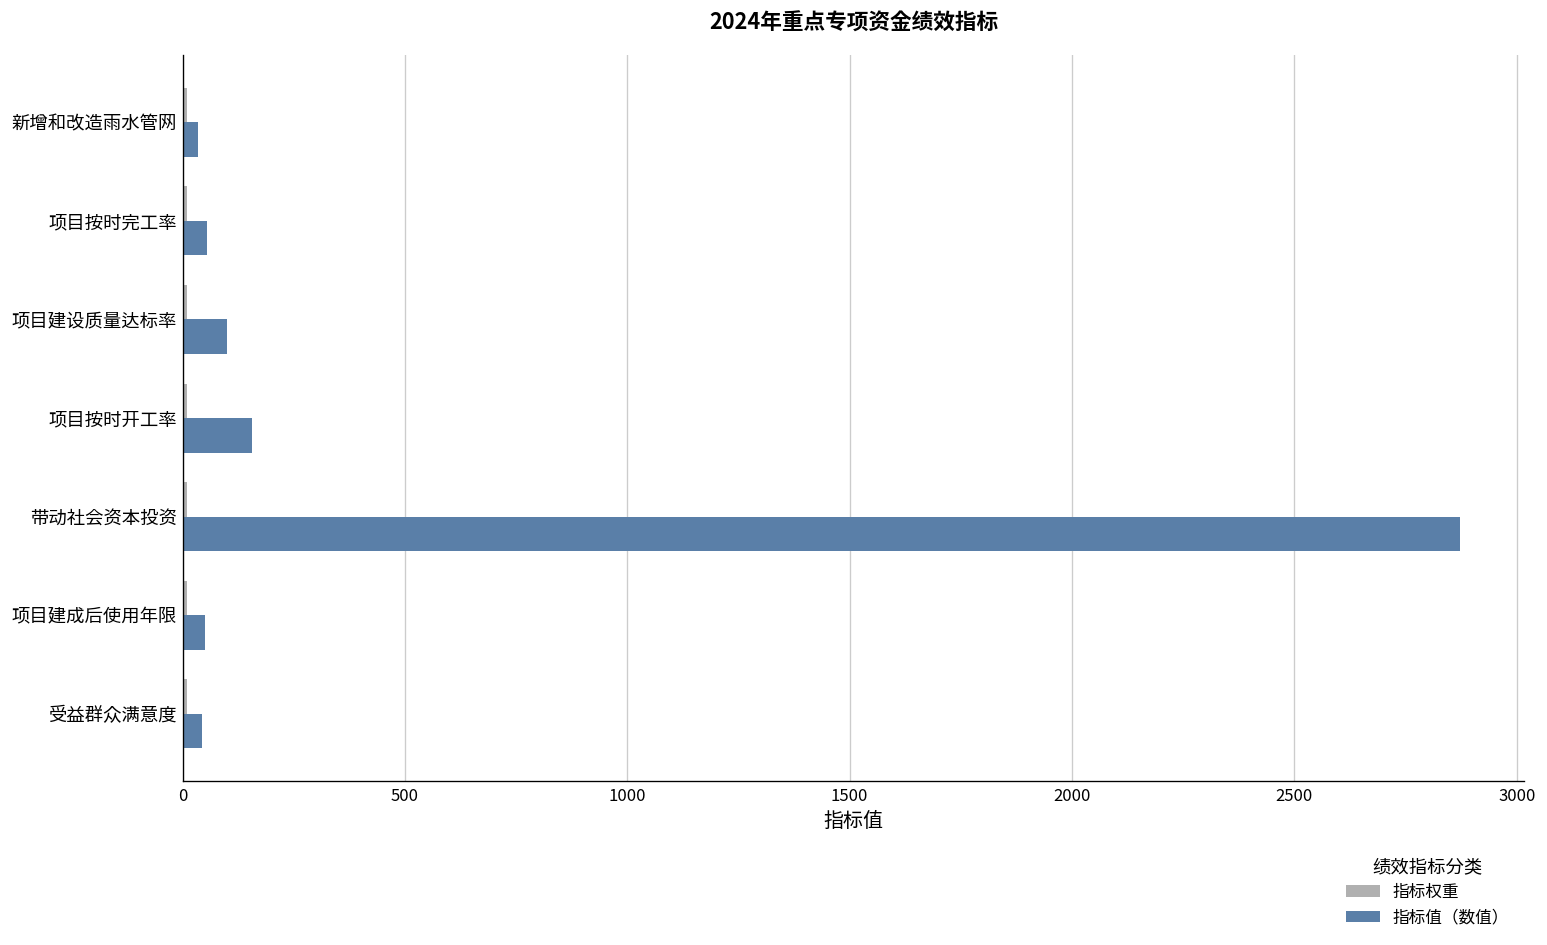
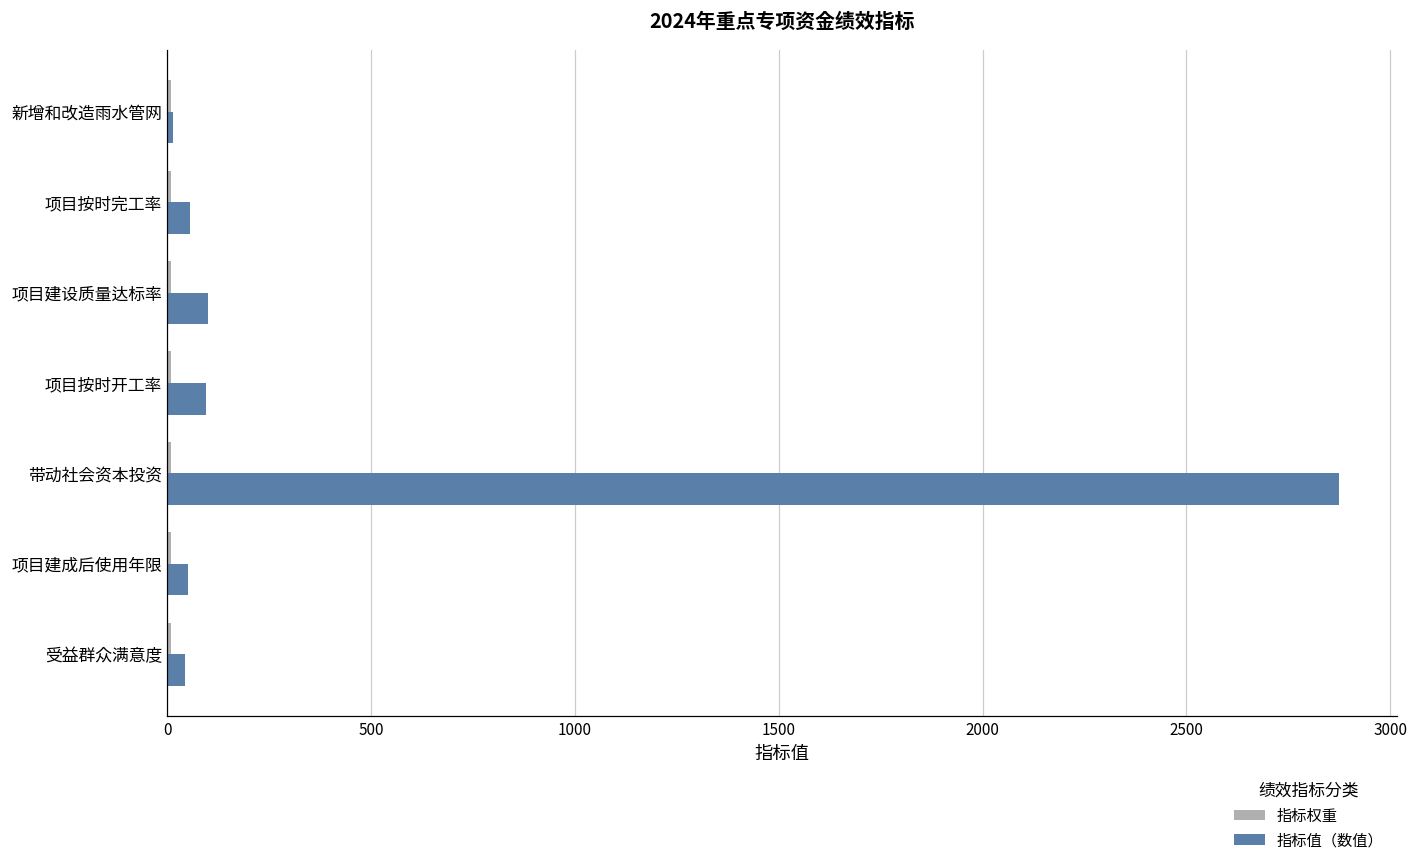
  {
    "指标权重": {
      "新增和改造雨水管网": 10,
      "项目按时完工率": 10,
      "项目建设质量达标率": 10,
      "项目按时开工率": 10,
      "带动社会资本投资": 10,
      "项目建成后使用年限": 10,
      "受益群众满意度": 10
    },
    "指标值（数值）": {
-     "新增和改造雨水管网": 40,
+     "新增和改造雨水管网": 10,
      "项目按时完工率": 60,
      "项目建设质量达标率": 100,
-     "项目按时开工率": 160,
+     "项目按时开工率": 100,
      "带动社会资本投资": 2870,
      "项目建成后使用年限": 50,
      "受益群众满意度": 40
    }
  }
